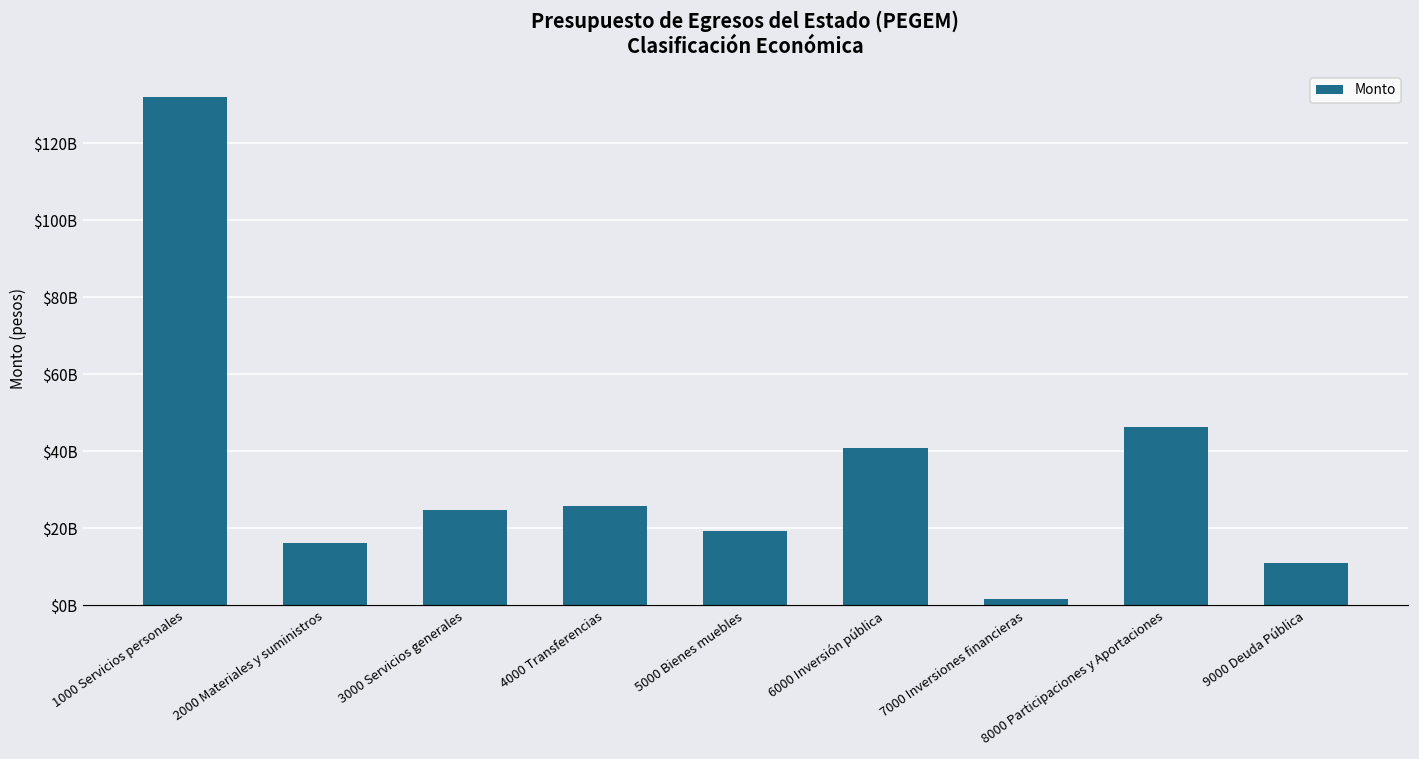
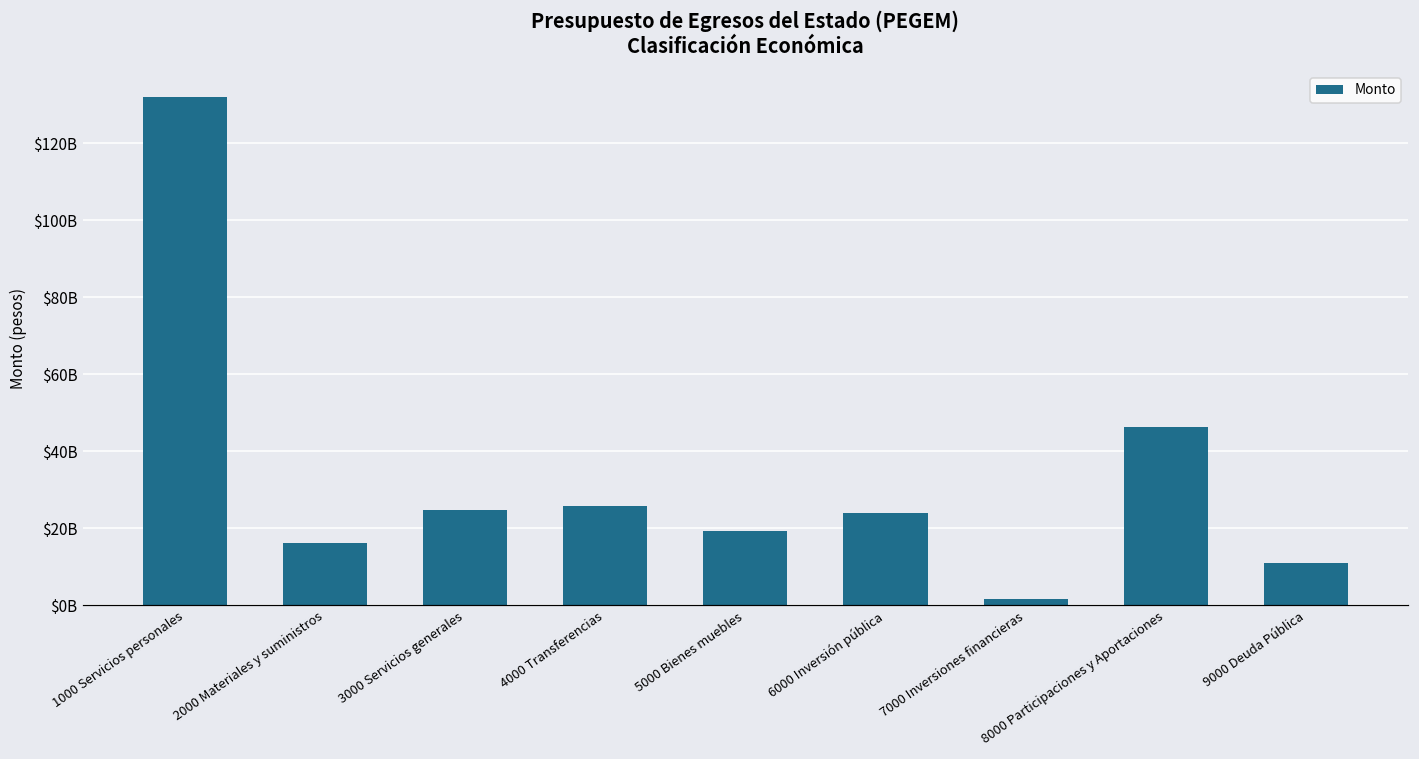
  {
    "1000 Servicios personales": "$132000000000",
    "2000 Materiales y suministros": "$16000000000",
    "3000 Servicios generales": "$25000000000",
    "4000 Transferencias": "$26000000000",
    "5000 Bienes muebles": "$19000000000",
-   "6000 Inversión pública": "$41000000000",
+   "6000 Inversión pública": "$24000000000",
    "7000 Inversiones financieras": "$2000000000",
    "8000 Participaciones y Aportaciones": "$46000000000",
    "9000 Deuda Pública": "$11000000000"
  }
